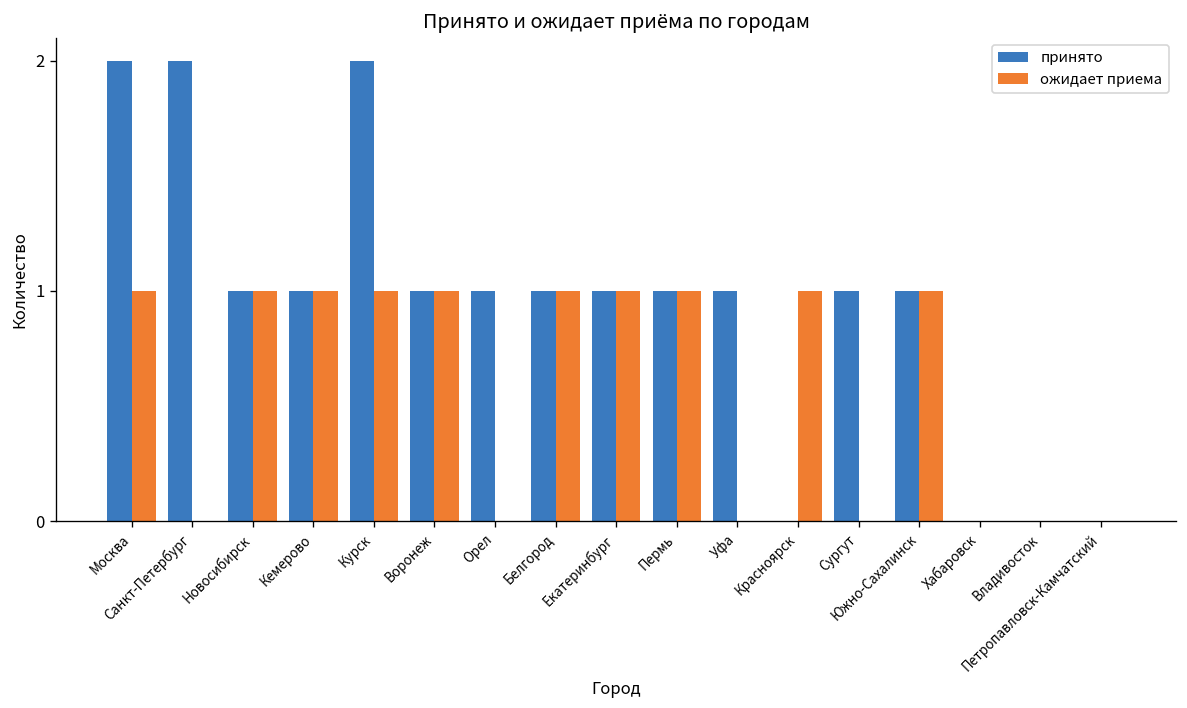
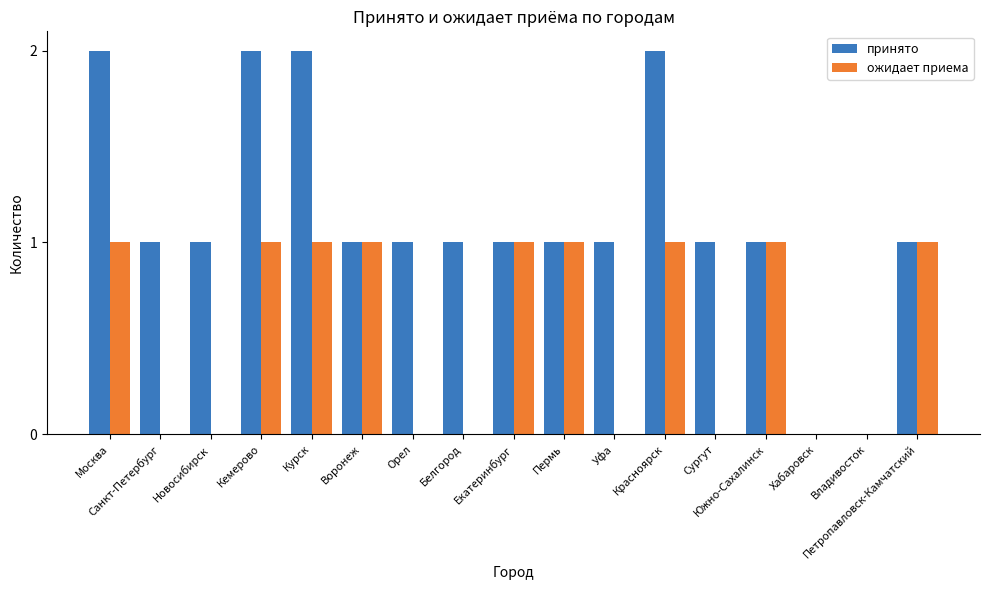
  {
    "принято": {
      "Москва": 2,
-     "Санкт-Петербург": 2,
+     "Санкт-Петербург": 1,
      "Новосибирск": 1,
-     "Кемерово": 1,
+     "Кемерово": 2,
      "Курск": 2,
      "Воронеж": 1,
      "Орел": 1,
      "Белгород": 1,
      "Екатеринбург": 1,
      "Пермь": 1,
      "Уфа": 1,
-     "Красноярск": 0,
+     "Красноярск": 2,
      "Сургут": 1,
      "Южно-Сахалинск": 1,
      "Хабаровск": 0,
      "Владивосток": 0,
-     "Петропавловск-Камчатский": 0
+     "Петропавловск-Камчатский": 1
    },
    "ожидает приема": {
      "Москва": 1,
      "Санкт-Петербург": 0,
-     "Новосибирск": 1,
+     "Новосибирск": 0,
      "Кемерово": 1,
      "Курск": 1,
      "Воронеж": 1,
      "Орел": 0,
-     "Белгород": 1,
+     "Белгород": 0,
      "Екатеринбург": 1,
      "Пермь": 1,
      "Уфа": 0,
      "Красноярск": 1,
      "Сургут": 0,
      "Южно-Сахалинск": 1,
      "Хабаровск": 0,
      "Владивосток": 0,
-     "Петропавловск-Камчатский": 0
+     "Петропавловск-Камчатский": 1
    }
  }
